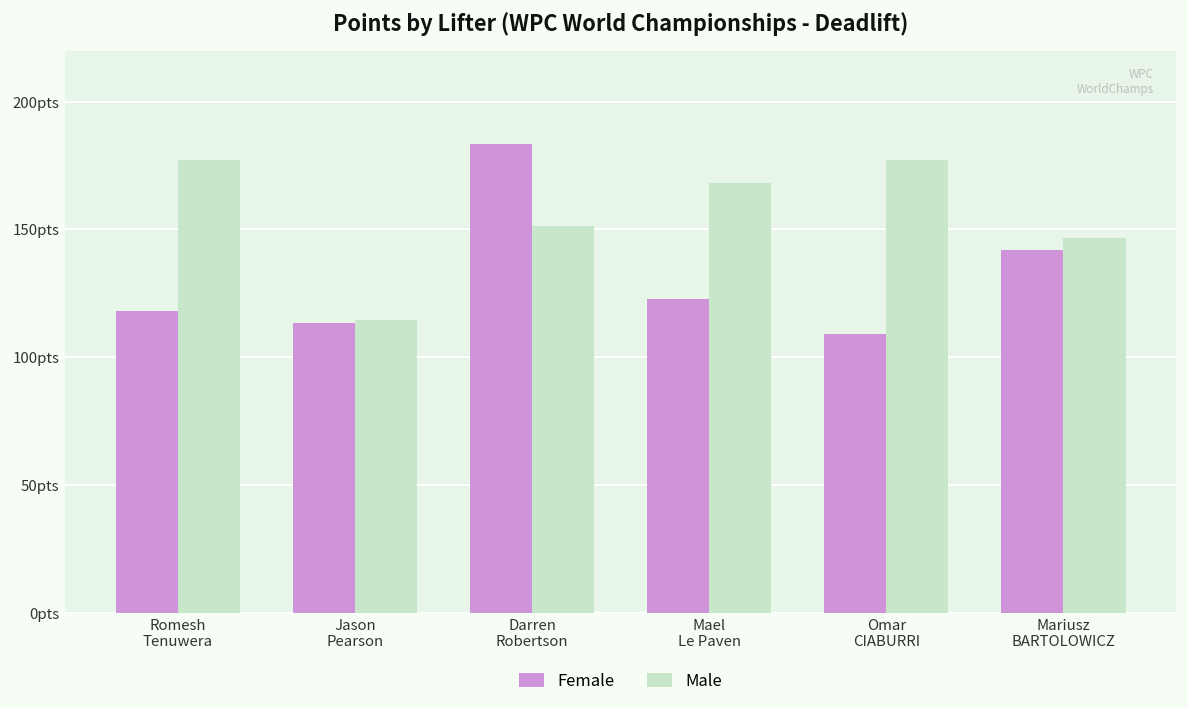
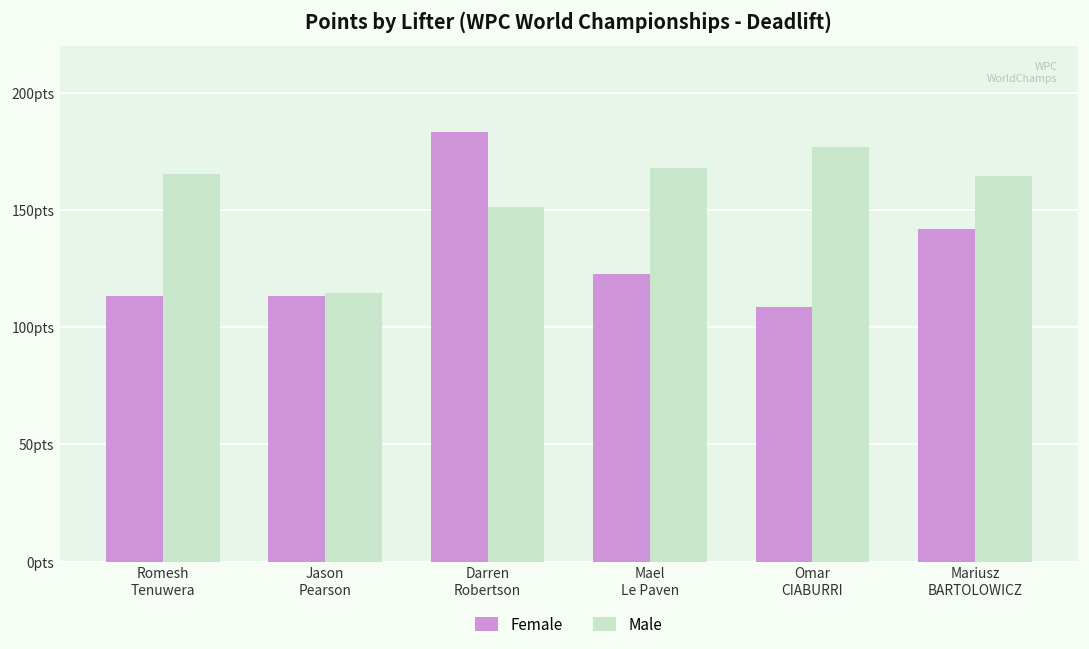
  {
    "Female": {
-     "Romesh Tenuwera": "118pts",
+     "Romesh Tenuwera": "114pts",
      "Jason Pearson": "113pts",
      "Darren Robertson": "184pts",
      "Mael Le Paven": "123pts",
      "Omar CIABURRI": "109pts",
      "Mariusz BARTOLOWICZ": "142pts"
    },
    "Male": {
-     "Romesh Tenuwera": "177pts",
+     "Romesh Tenuwera": "166pts",
      "Jason Pearson": "114pts",
      "Darren Robertson": "151pts",
      "Mael Le Paven": "168pts",
      "Omar CIABURRI": "177pts",
-     "Mariusz BARTOLOWICZ": "147pts"
+     "Mariusz BARTOLOWICZ": "165pts"
    }
  }
